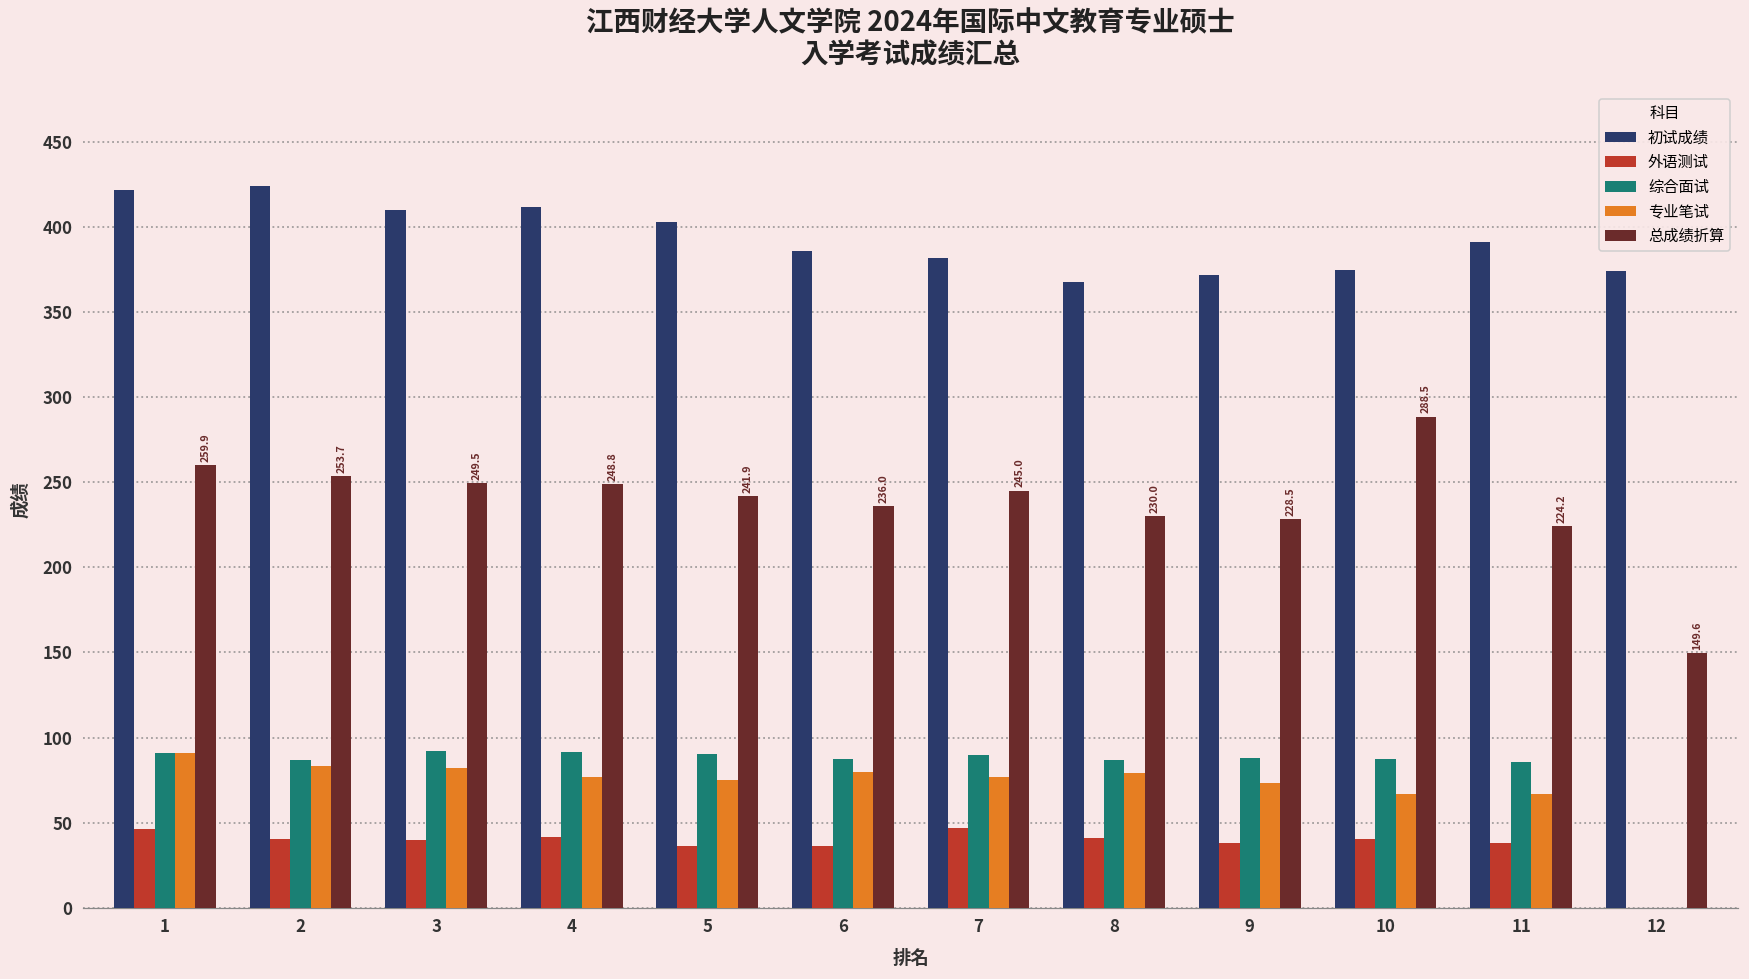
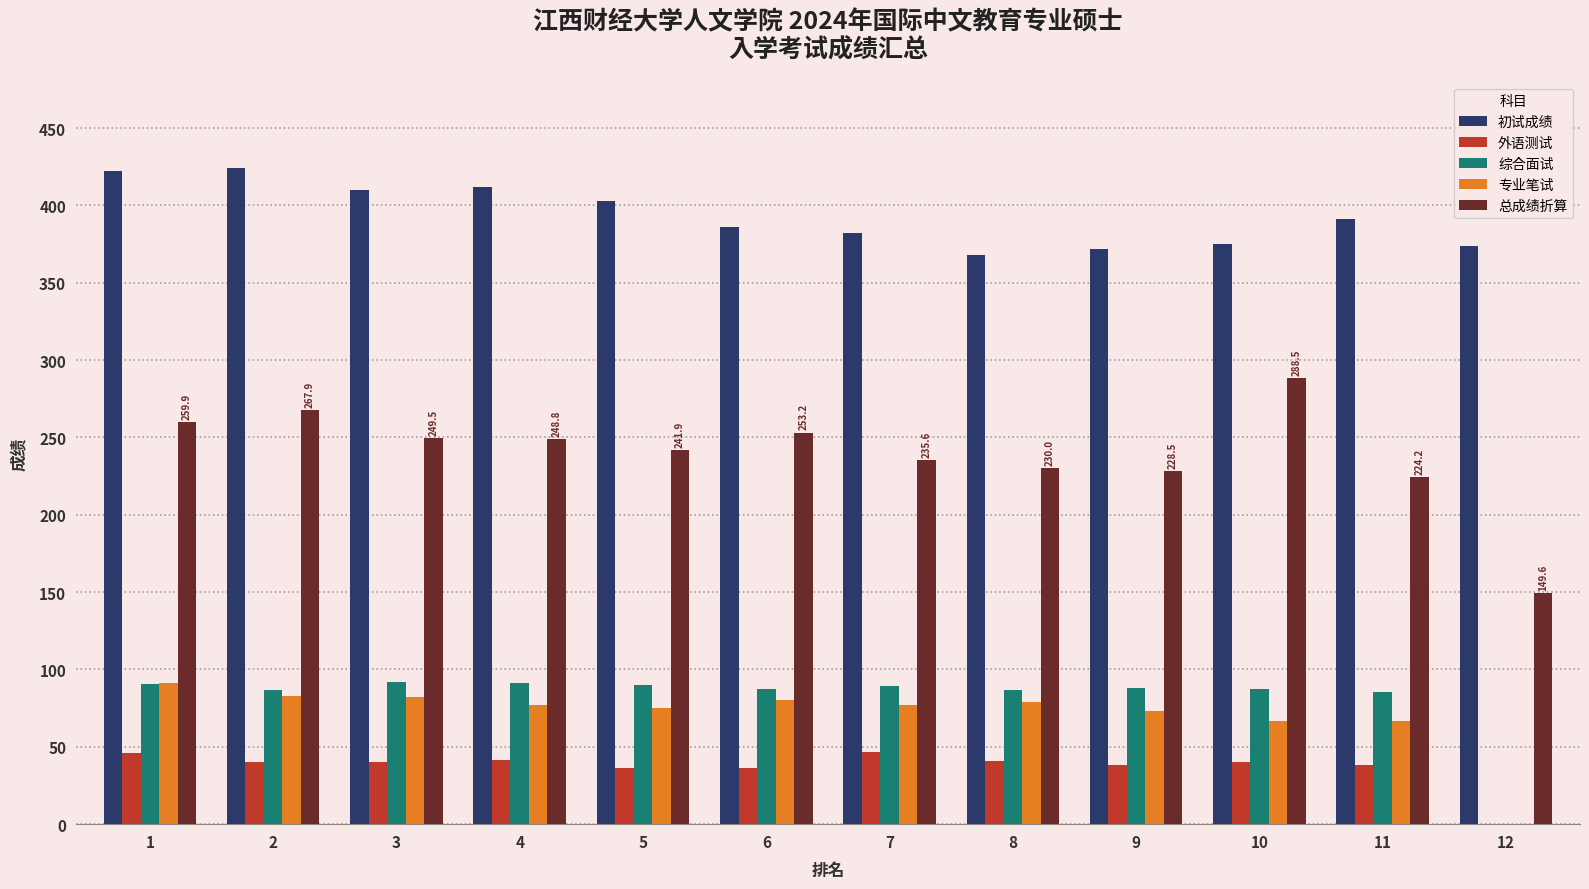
  {
    "初试成绩": {
      "1": 422,
      "2": 424,
      "3": 410,
      "4": 412,
      "5": 403,
      "6": 386,
      "7": 382,
      "8": 368,
      "9": 372,
      "10": 375,
      "11": 391,
      "12": 374
    },
    "外语测试": {
      "1": 46,
      "2": 41,
      "3": 40,
      "4": 42,
      "5": 37,
      "6": 37,
      "7": 47,
      "8": 41,
      "9": 38,
      "10": 41,
      "11": 38,
      "12": 0
    },
    "综合面试": {
      "1": 91,
      "2": 87,
      "3": 92,
      "4": 91,
      "5": 90,
      "6": 88,
      "7": 90,
      "8": 87,
      "9": 88,
      "10": 87,
      "11": 85,
      "12": 0
    },
    "专业笔试": {
      "1": 91,
      "2": 83,
      "3": 82,
      "4": 77,
      "5": 75,
      "6": 80,
      "7": 77,
      "8": 79,
      "9": 73,
      "10": 67,
      "11": 67,
      "12": 0
    },
    "总成绩折算": {
      "1": 259.9,
-     "2": 253.7,
+     "2": 267.9,
      "3": 249.5,
      "4": 248.8,
      "5": 241.9,
-     "6": 236.0,
-     "7": 245.0,
+     "6": 253.2,
+     "7": 235.6,
      "8": 230.0,
      "9": 228.5,
      "10": 288.5,
      "11": 224.2,
      "12": 149.6
    }
  }
